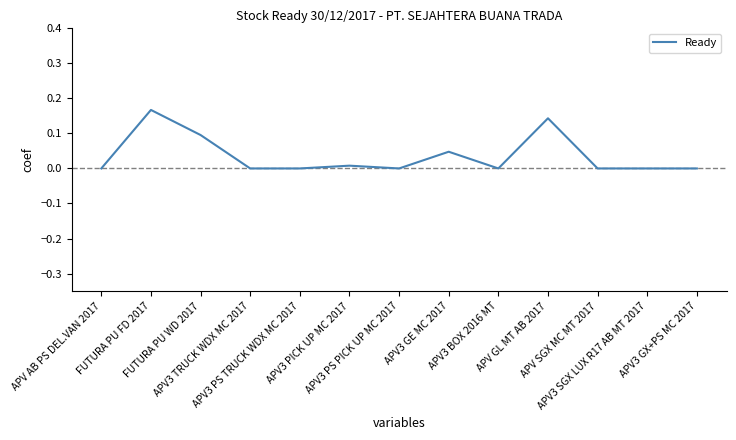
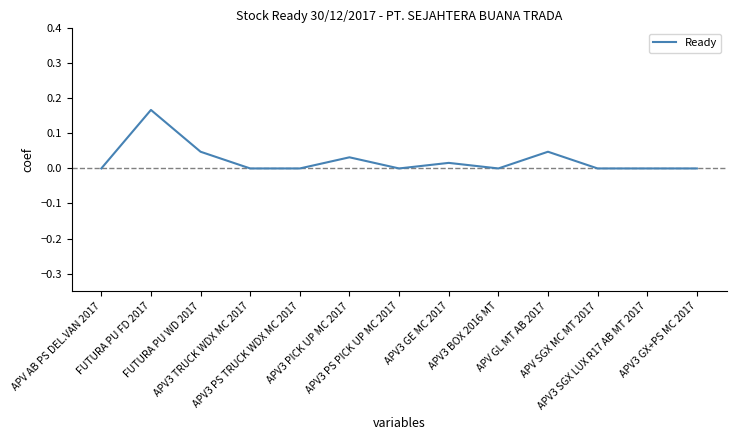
  {
    "APV AB PS DEL.VAN 2017": 0.00,
    "FUTURA PU FD 2017": 0.17,
-   "FUTURA PU WD 2017": 0.10,
+   "FUTURA PU WD 2017": 0.05,
    "APV3 TRUCK WDX MC 2017": 0.00,
    "APV3 PS TRUCK WDX MC 2017": 0.00,
-   "APV3 PICK UP MC 2017": 0.01,
+   "APV3 PICK UP MC 2017": 0.03,
    "APV3 PS PICK UP MC 2017": 0.00,
-   "APV3 GE MC 2017": 0.05,
+   "APV3 GE MC 2017": 0.02,
    "APV3 BOX 2016 MT": 0.00,
-   "APV GL MT AB 2017": 0.14,
+   "APV GL MT AB 2017": 0.05,
    "APV SGX MC MT 2017": 0.00,
    "APV3 SGX LUX R17 AB MT 2017": 0.00,
    "APV3 GX+PS MC 2017": 0.00
  }
